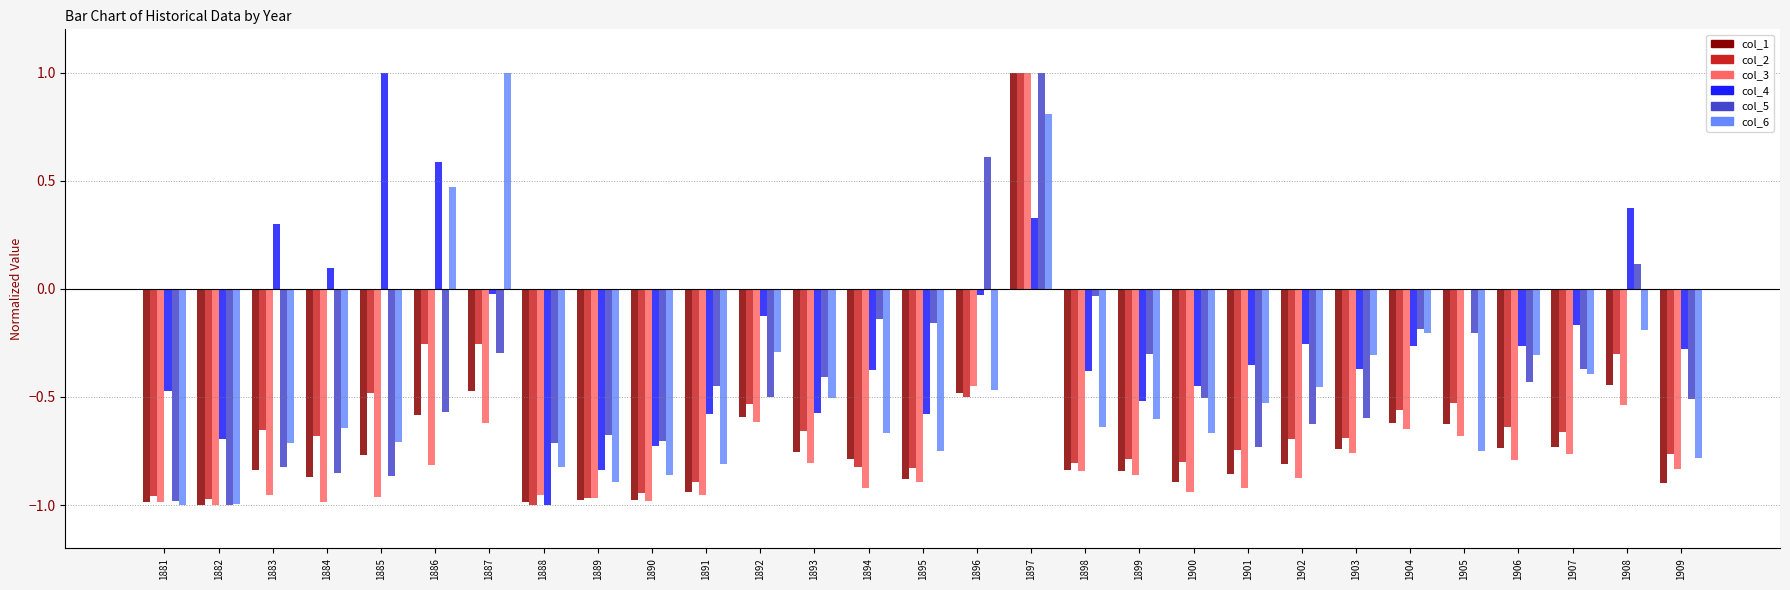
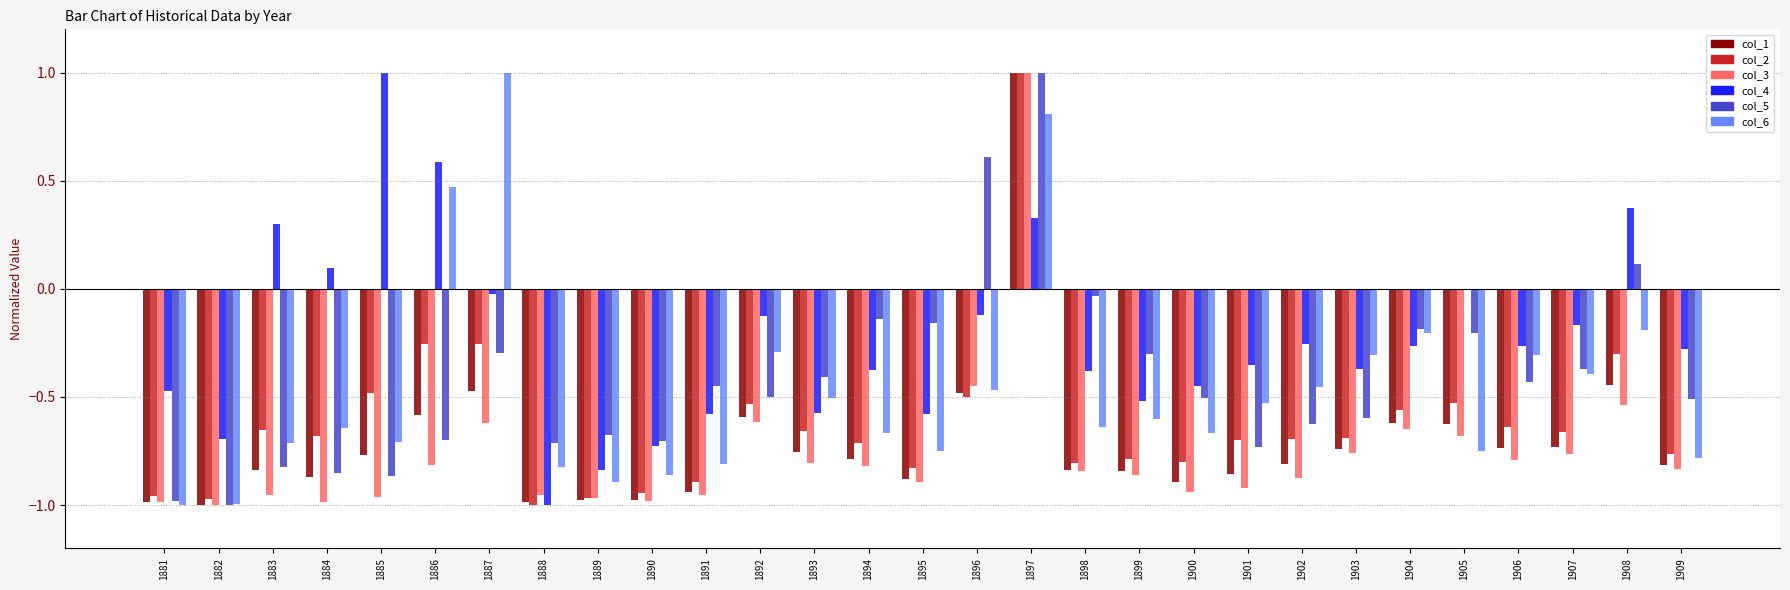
  {
    "col_1": {
      "1881": -0.99,
      "1882": -1.00,
      "1883": -0.84,
      "1884": -0.87,
      "1885": -0.77,
      "1886": -0.59,
      "1887": -0.47,
      "1888": -0.98,
      "1889": -0.98,
      "1890": -0.98,
      "1891": -0.94,
      "1892": -0.59,
      "1893": -0.75,
      "1894": -0.79,
      "1895": -0.88,
      "1896": -0.48,
      "1897": 1.00,
      "1898": -0.84,
      "1899": -0.84,
      "1900": -0.89,
      "1901": -0.86,
      "1902": -0.81,
      "1903": -0.74,
      "1904": -0.62,
      "1905": -0.63,
      "1906": -0.74,
      "1907": -0.73,
      "1908": -0.45,
-     "1909": -0.90
+     "1909": -0.81
    },
    "col_2": {
      "1881": -0.96,
      "1882": -0.97,
      "1883": -0.65,
      "1884": -0.68,
      "1885": -0.48,
      "1886": -0.25,
      "1887": -0.26,
      "1888": -1.00,
      "1889": -0.97,
      "1890": -0.94,
      "1891": -0.89,
      "1892": -0.54,
      "1893": -0.66,
-     "1894": -0.82,
+     "1894": -0.71,
      "1895": -0.83,
      "1896": -0.50,
      "1897": 1.00,
      "1898": -0.81,
      "1899": -0.79,
      "1900": -0.80,
-     "1901": -0.75,
+     "1901": -0.70,
      "1902": -0.70,
      "1903": -0.69,
      "1904": -0.56,
      "1905": -0.53,
      "1906": -0.64,
      "1907": -0.66,
      "1908": -0.30,
      "1909": -0.76
    },
    "col_3": {
      "1881": -0.98,
      "1882": -1.00,
      "1883": -0.95,
      "1884": -0.99,
      "1885": -0.96,
      "1886": -0.81,
      "1887": -0.62,
      "1888": -0.95,
      "1889": -0.97,
      "1890": -0.98,
      "1891": -0.95,
      "1892": -0.62,
      "1893": -0.81,
-     "1894": -0.92,
+     "1894": -0.82,
      "1895": -0.90,
      "1896": -0.45,
      "1897": 1.00,
      "1898": -0.84,
      "1899": -0.86,
      "1900": -0.94,
      "1901": -0.92,
      "1902": -0.87,
      "1903": -0.76,
      "1904": -0.65,
      "1905": -0.68,
      "1906": -0.79,
      "1907": -0.76,
      "1908": -0.54,
      "1909": -0.83
    },
    "col_4": {
      "1881": -0.47,
      "1882": -0.69,
      "1883": 0.30,
      "1884": 0.10,
      "1885": 1.00,
      "1886": 0.59,
      "1887": -0.03,
      "1888": -1.00,
      "1889": -0.84,
      "1890": -0.73,
      "1891": -0.58,
      "1892": -0.13,
      "1893": -0.57,
      "1894": -0.37,
      "1895": -0.58,
-     "1896": -0.03,
+     "1896": -0.12,
      "1897": 0.33,
      "1898": -0.38,
      "1899": -0.52,
      "1900": -0.45,
      "1901": -0.35,
      "1902": -0.26,
      "1903": -0.37,
      "1904": -0.26,
      "1906": -0.27,
      "1907": -0.17,
      "1908": 0.37,
      "1909": -0.28
    },
    "col_5": {
      "1881": -0.98,
      "1882": -1.00,
      "1883": -0.82,
      "1884": -0.85,
      "1885": -0.86,
-     "1886": -0.57,
+     "1886": -0.70,
      "1887": -0.30,
      "1888": -0.72,
      "1889": -0.67,
      "1890": -0.70,
      "1891": -0.45,
      "1892": -0.50,
      "1893": -0.41,
      "1894": -0.14,
      "1895": -0.16,
      "1896": 0.61,
      "1897": 1.00,
      "1898": -0.03,
      "1899": -0.30,
      "1900": -0.51,
      "1901": -0.73,
      "1902": -0.63,
      "1903": -0.60,
      "1904": -0.18,
      "1905": -0.20,
      "1906": -0.43,
      "1907": -0.37,
      "1908": 0.12,
      "1909": -0.51
    },
    "col_6": {
      "1881": -1.00,
      "1882": -0.99,
      "1883": -0.71,
      "1884": -0.64,
      "1885": -0.71,
      "1886": 0.47,
      "1887": 1.00,
      "1888": -0.82,
      "1889": -0.89,
      "1890": -0.86,
      "1891": -0.81,
      "1892": -0.29,
      "1893": -0.50,
      "1894": -0.67,
      "1895": -0.75,
      "1896": -0.47,
      "1897": 0.81,
      "1898": -0.64,
      "1899": -0.60,
      "1900": -0.67,
      "1901": -0.53,
      "1902": -0.45,
      "1903": -0.31,
      "1904": -0.21,
      "1905": -0.75,
      "1906": -0.30,
      "1907": -0.39,
      "1908": -0.19,
      "1909": -0.78
    }
  }
